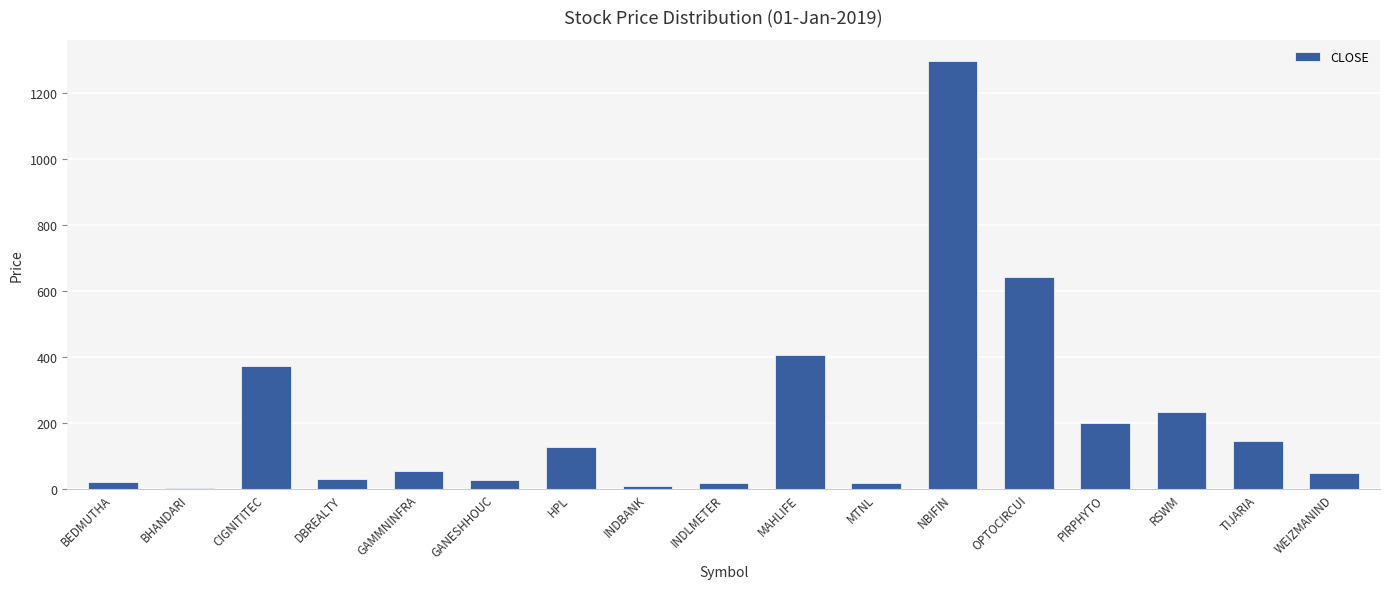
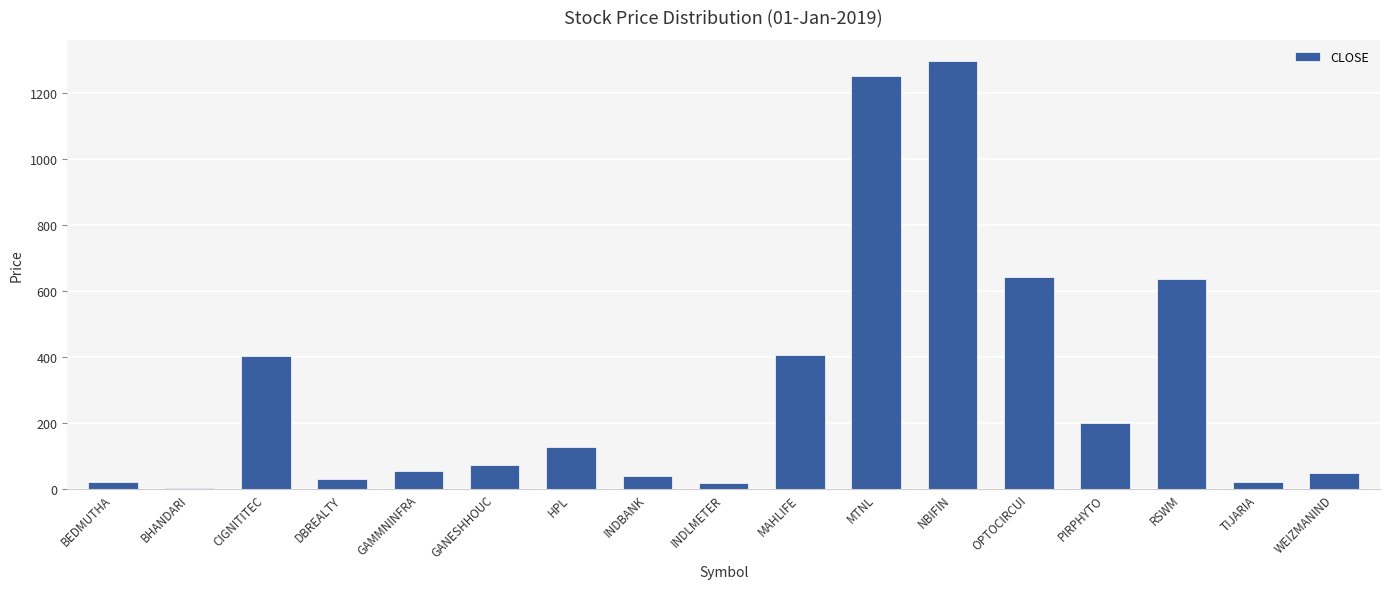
  {
    "BEDMUTHA": 20,
-   "CIGNITITEC": 370,
+   "CIGNITITEC": 400,
    "DBREALTY": 30,
    "GAMMNINFRA": 50,
-   "GANESHHOUC": 30,
+   "GANESHHOUC": 70,
    "HPL": 130,
-   "INDBANK": 10,
+   "INDBANK": 40,
    "INDLMETER": 20,
    "MAHLIFE": 410,
-   "MTNL": 20,
+   "MTNL": 1250,
    "NBIFIN": 1300,
    "OPTOCIRCUI": 640,
    "PIRPHYTO": 200,
-   "RSWM": 230,
-   "TIJARIA": 140,
+   "RSWM": 640,
+   "TIJARIA": 20,
    "WEIZMANIND": 50
  }
